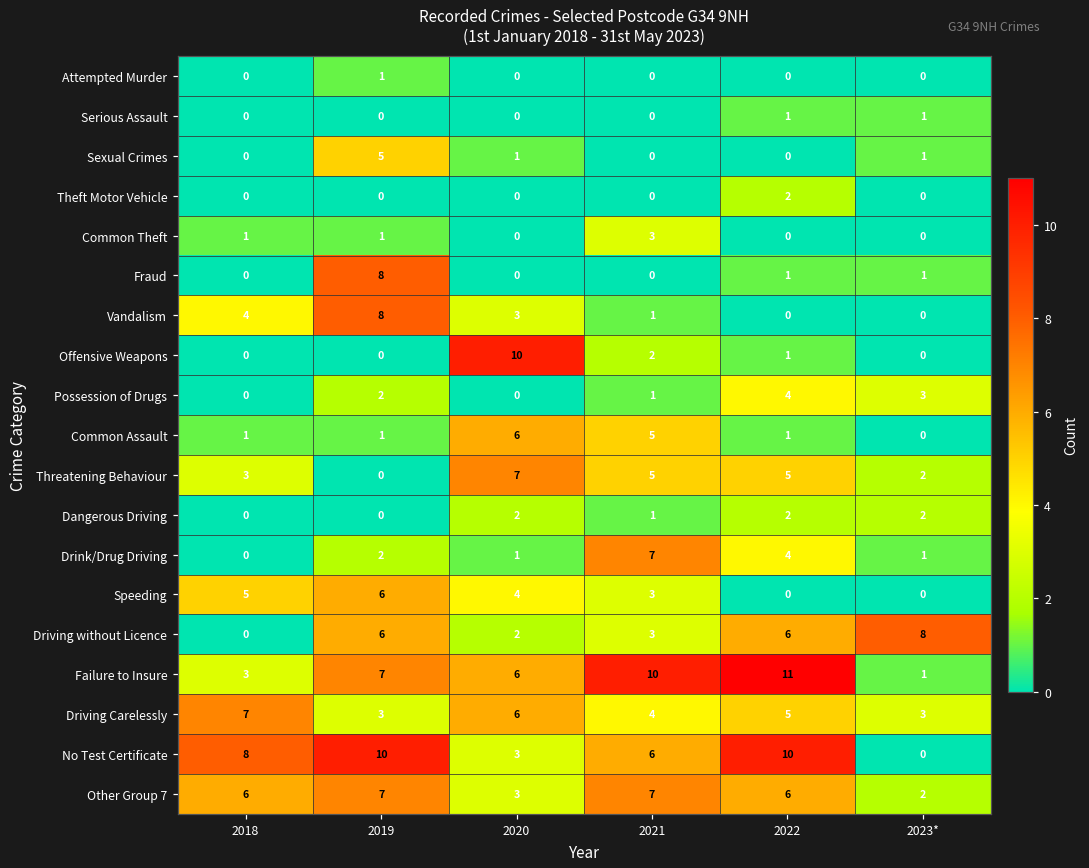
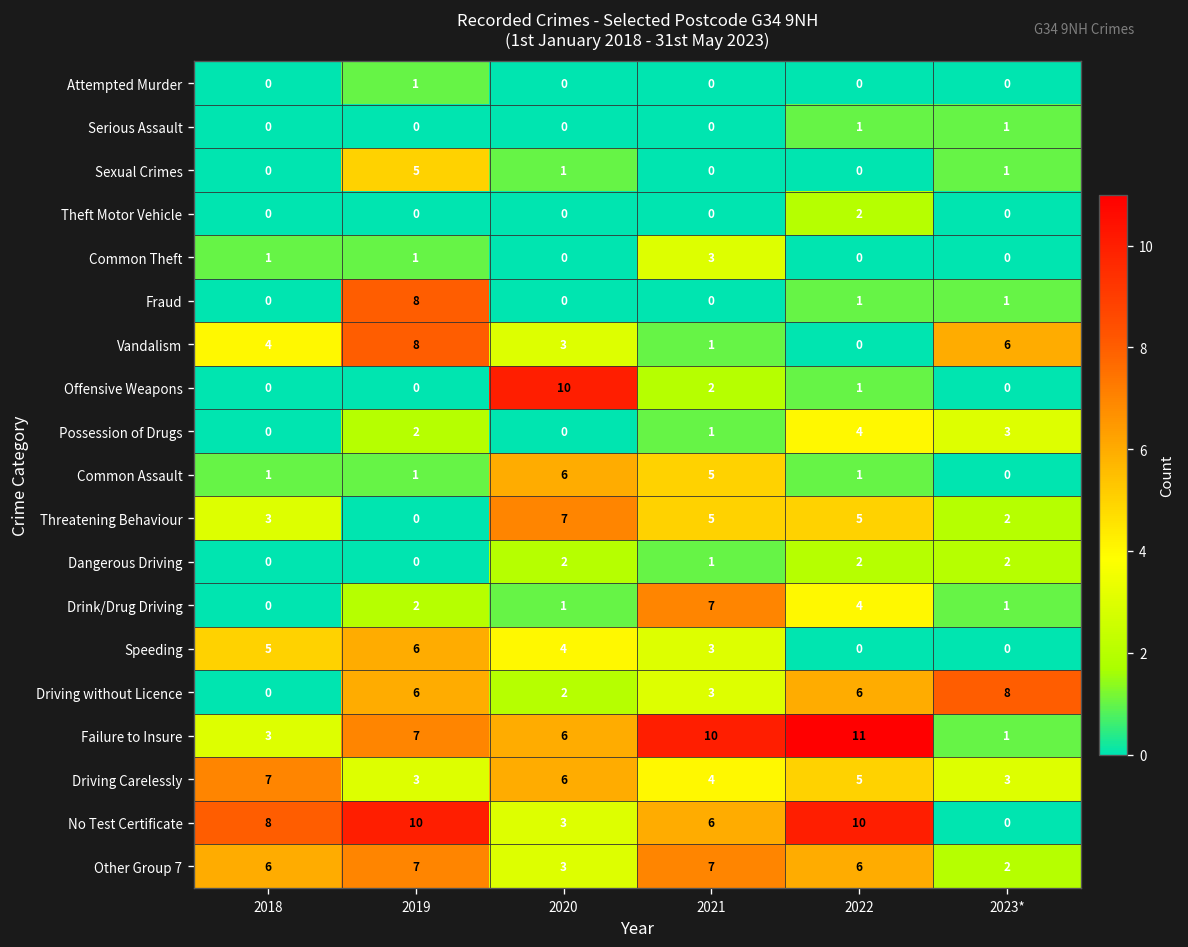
  {
    "Attempted Murder": {
      "2018": 0,
      "2019": 1,
      "2020": 0,
      "2021": 0,
      "2022": 0,
      "2023*": 0
    },
    "Serious Assault": {
      "2018": 0,
      "2019": 0,
      "2020": 0,
      "2021": 0,
      "2022": 1,
      "2023*": 1
    },
    "Sexual Crimes": {
      "2018": 0,
      "2019": 5,
      "2020": 1,
      "2021": 0,
      "2022": 0,
      "2023*": 1
    },
    "Theft Motor Vehicle": {
      "2018": 0,
      "2019": 0,
      "2020": 0,
      "2021": 0,
      "2022": 2,
      "2023*": 0
    },
    "Common Theft": {
      "2018": 1,
      "2019": 1,
      "2020": 0,
      "2021": 3,
      "2022": 0,
      "2023*": 0
    },
    "Fraud": {
      "2018": 0,
      "2019": 8,
      "2020": 0,
      "2021": 0,
      "2022": 1,
      "2023*": 1
    },
    "Vandalism": {
      "2018": 4,
      "2019": 8,
      "2020": 3,
      "2021": 1,
      "2022": 0,
-     "2023*": 0
+     "2023*": 6
    },
    "Offensive Weapons": {
      "2018": 0,
      "2019": 0,
      "2020": 10,
      "2021": 2,
      "2022": 1,
      "2023*": 0
    },
    "Possession of Drugs": {
      "2018": 0,
      "2019": 2,
      "2020": 0,
      "2021": 1,
      "2022": 4,
      "2023*": 3
    },
    "Common Assault": {
      "2018": 1,
      "2019": 1,
      "2020": 6,
      "2021": 5,
      "2022": 1,
      "2023*": 0
    },
    "Threatening Behaviour": {
      "2018": 3,
      "2019": 0,
      "2020": 7,
      "2021": 5,
      "2022": 5,
      "2023*": 2
    },
    "Dangerous Driving": {
      "2018": 0,
      "2019": 0,
      "2020": 2,
      "2021": 1,
      "2022": 2,
      "2023*": 2
    },
    "Drink/Drug Driving": {
      "2018": 0,
      "2019": 2,
      "2020": 1,
      "2021": 7,
      "2022": 4,
      "2023*": 1
    },
    "Speeding": {
      "2018": 5,
      "2019": 6,
      "2020": 4,
      "2021": 3,
      "2022": 0,
      "2023*": 0
    },
    "Driving without Licence": {
      "2018": 0,
      "2019": 6,
      "2020": 2,
      "2021": 3,
      "2022": 6,
      "2023*": 8
    },
    "Failure to Insure": {
      "2018": 3,
      "2019": 7,
      "2020": 6,
      "2021": 10,
      "2022": 11,
      "2023*": 1
    },
    "Driving Carelessly": {
      "2018": 7,
      "2019": 3,
      "2020": 6,
      "2021": 4,
      "2022": 5,
      "2023*": 3
    },
    "No Test Certificate": {
      "2018": 8,
      "2019": 10,
      "2020": 3,
      "2021": 6,
      "2022": 10,
      "2023*": 0
    },
    "Other Group 7": {
      "2018": 6,
      "2019": 7,
      "2020": 3,
      "2021": 7,
      "2022": 6,
      "2023*": 2
    }
  }
